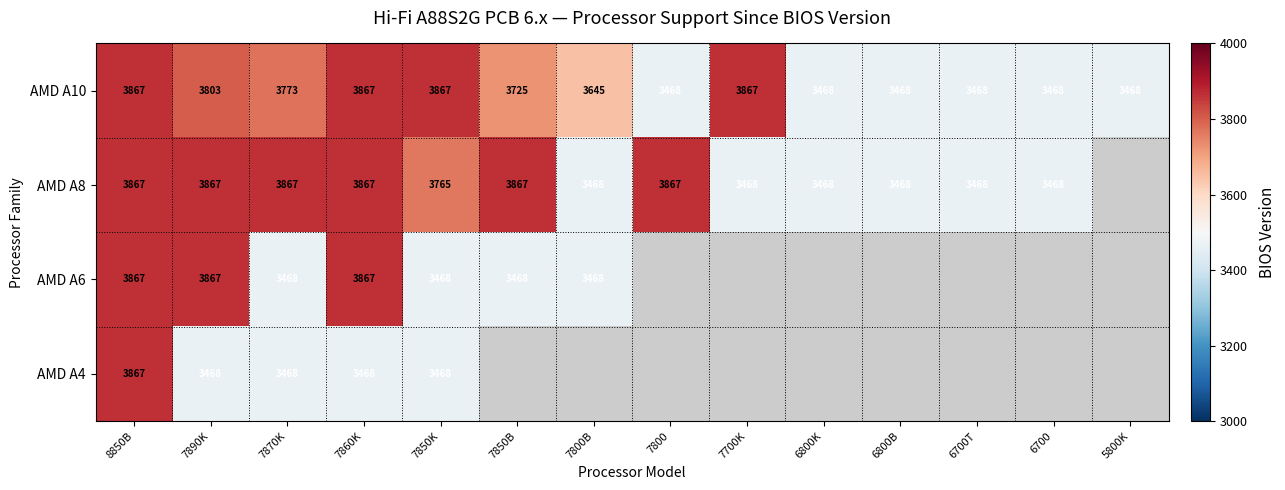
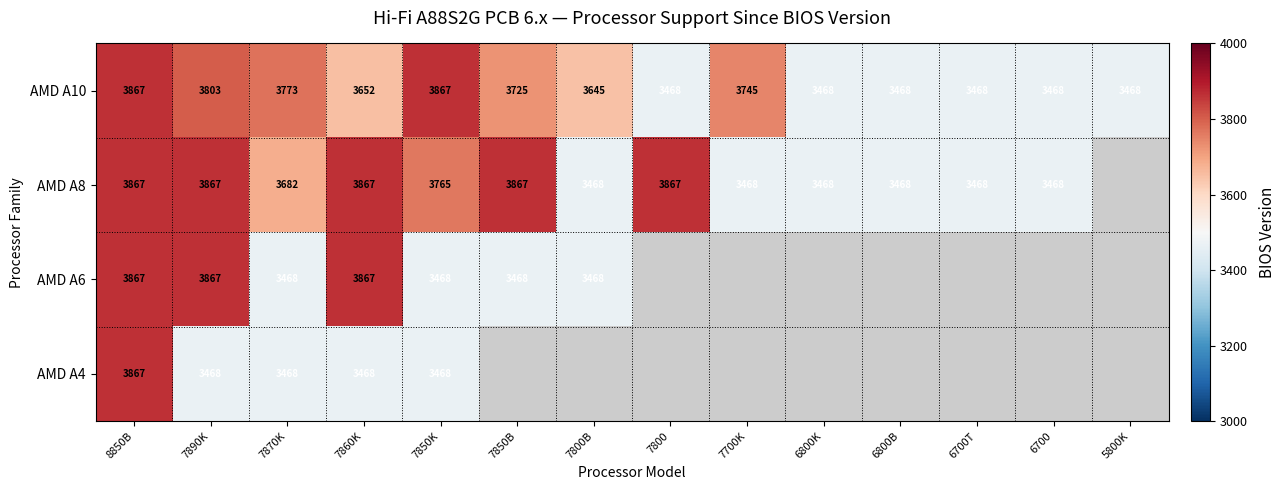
  {
    "AMD A10": {
      "8850B": 3867,
      "7890K": 3803,
      "7870K": 3773,
-     "7860K": 3867,
+     "7860K": 3652,
      "7850K": 3867,
      "7850B": 3725,
      "7800B": 3645,
-     "7700K": 3867
+     "7700K": 3745
    },
    "AMD A8": {
      "8850B": 3867,
      "7890K": 3867,
-     "7870K": 3867,
+     "7870K": 3682,
      "7860K": 3867,
      "7850K": 3765,
      "7850B": 3867,
      "7800": 3867
    },
    "AMD A6": {
      "8850B": 3867,
      "7890K": 3867,
      "7860K": 3867
    },
    "AMD A4": {
      "8850B": 3867
    }
  }
